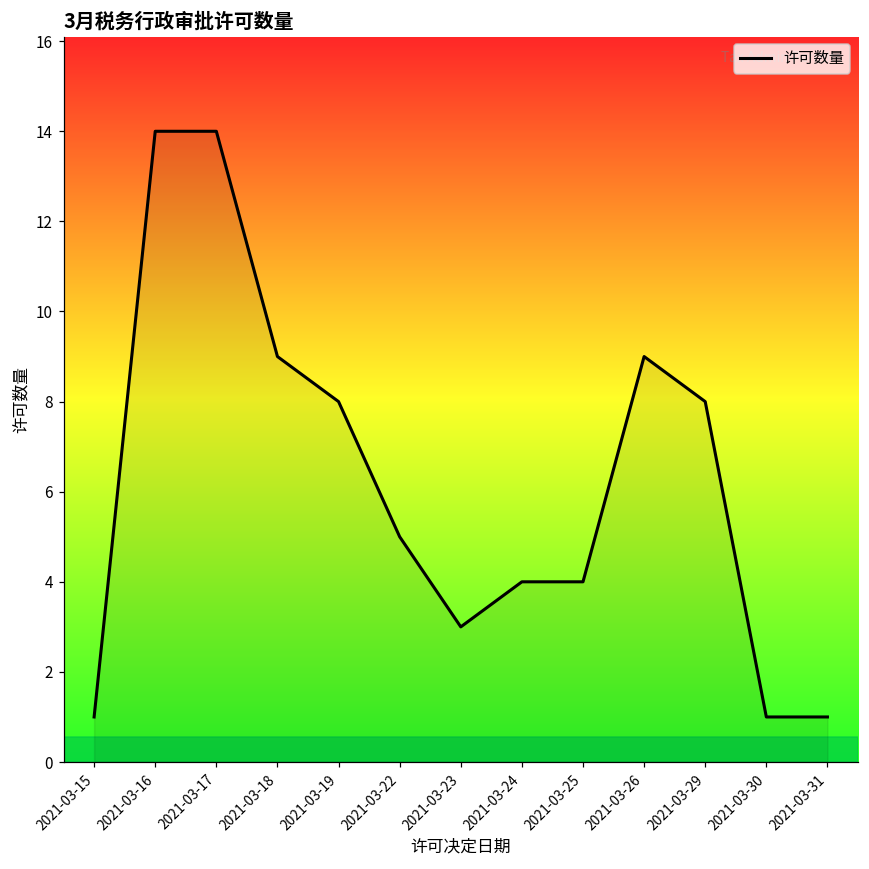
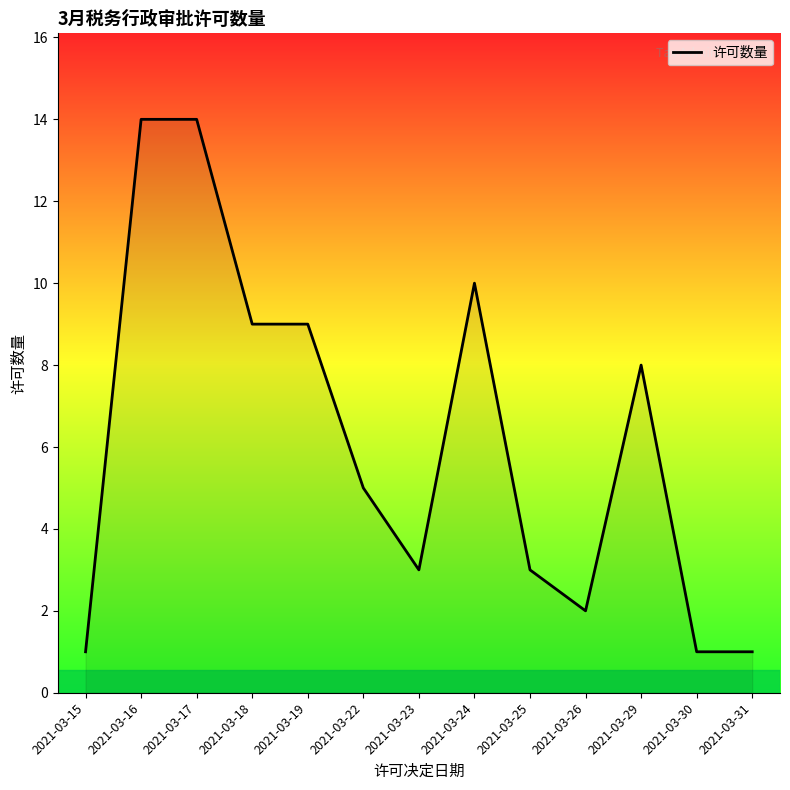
  {
    "2021-03-15": 1,
    "2021-03-16": 14,
    "2021-03-17": 14,
    "2021-03-18": 9,
-   "2021-03-19": 8,
+   "2021-03-19": 9,
    "2021-03-22": 5,
    "2021-03-23": 3,
-   "2021-03-24": 4,
-   "2021-03-25": 4,
-   "2021-03-26": 9,
+   "2021-03-24": 10,
+   "2021-03-25": 3,
+   "2021-03-26": 2,
    "2021-03-29": 8,
    "2021-03-30": 1,
    "2021-03-31": 1
  }
